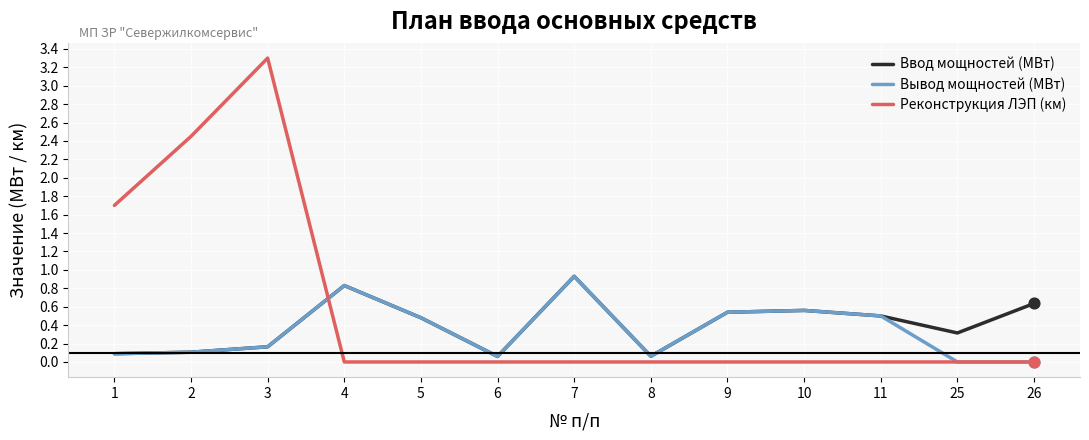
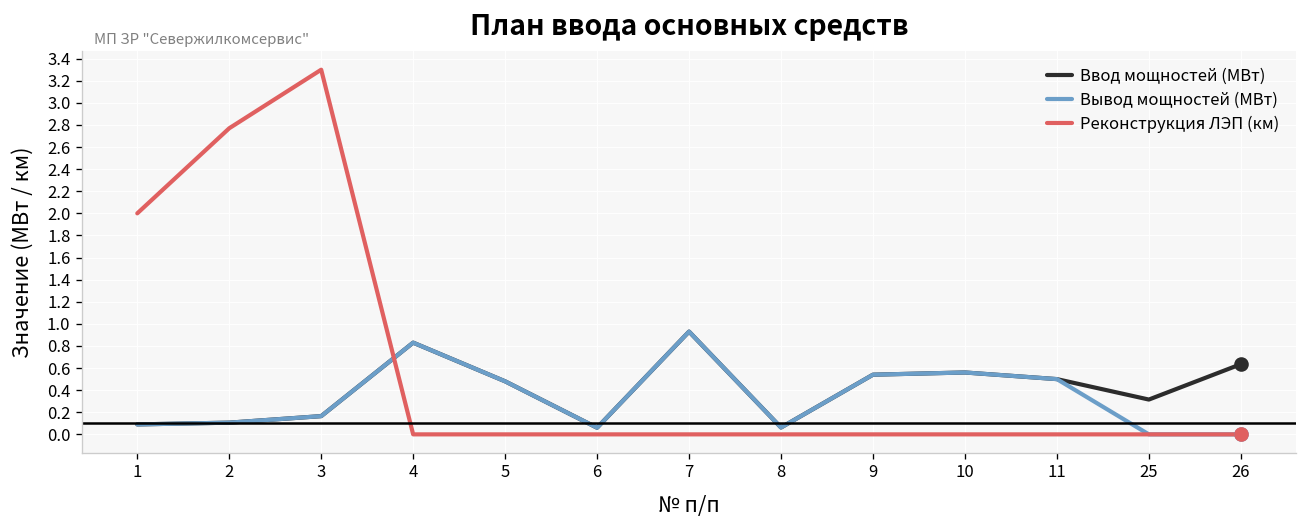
  {
    "Реконструкция ЛЭП (км)": {
-     "1": 1.7,
-     "2": 2.5,
+     "1": 2.0,
+     "2": 2.8,
      "3": 3.3,
      "4": 0.0,
      "5": 0.0,
      "6": 0.0,
      "7": 0.0,
      "8": 0.0,
      "9": 0.0,
      "10": 0.0,
      "11": 0.0
    }
  }
